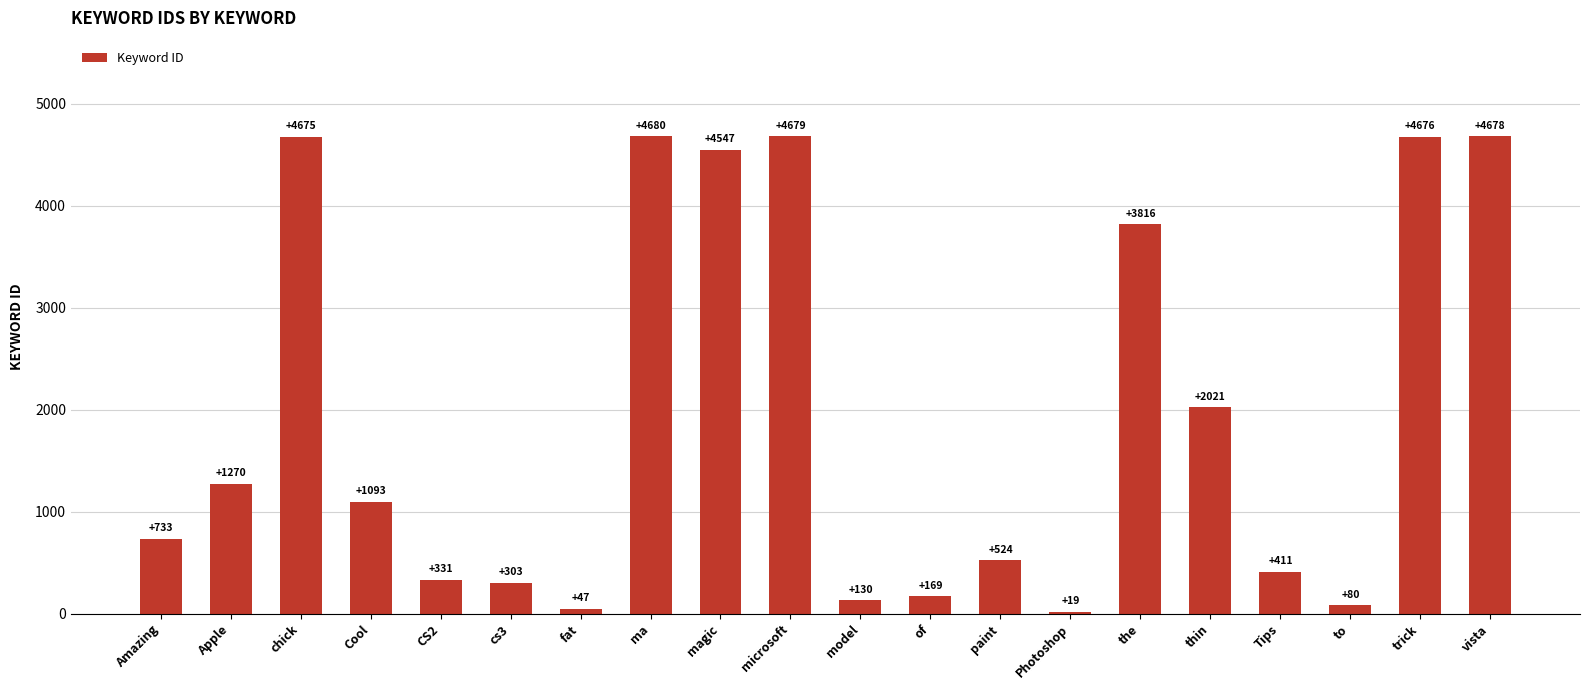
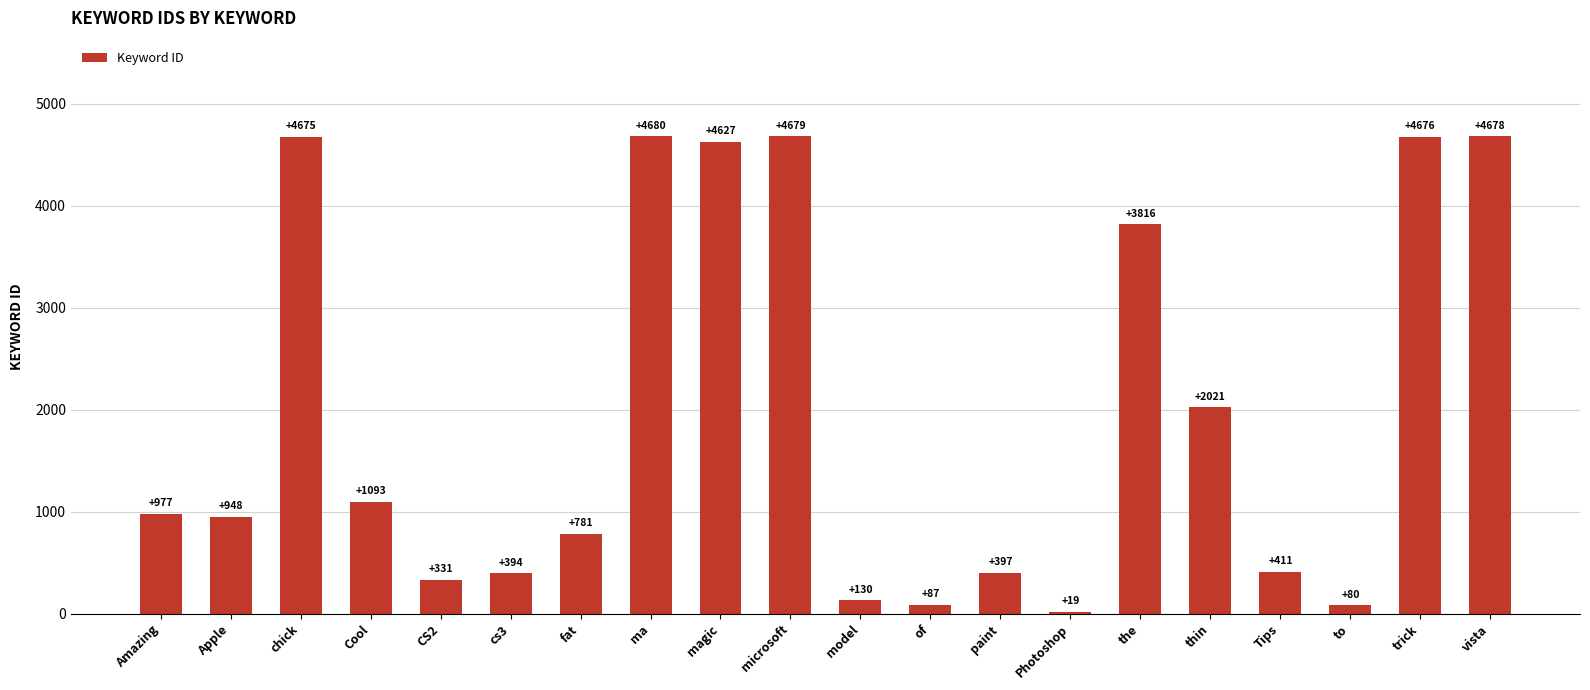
  {
-   "Amazing": "+733",
-   "Apple": "+1270",
+   "Amazing": "+977",
+   "Apple": "+948",
    "chick": "+4675",
    "Cool": "+1093",
    "CS2": "+331",
-   "cs3": "+303",
-   "fat": "+47",
+   "cs3": "+394",
+   "fat": "+781",
    "ma": "+4680",
-   "magic": "+4547",
+   "magic": "+4627",
    "microsoft": "+4679",
    "model": "+130",
-   "of": "+169",
-   "paint": "+524",
+   "of": "+87",
+   "paint": "+397",
    "Photoshop": "+19",
    "the": "+3816",
    "thin": "+2021",
    "Tips": "+411",
    "to": "+80",
    "trick": "+4676",
    "vista": "+4678"
  }
